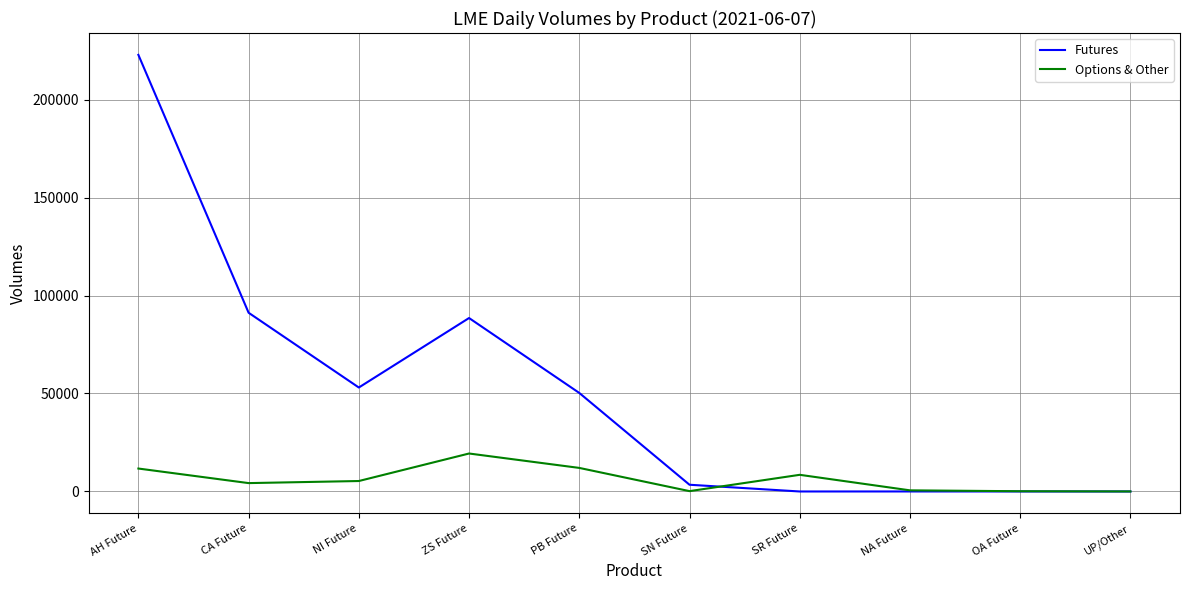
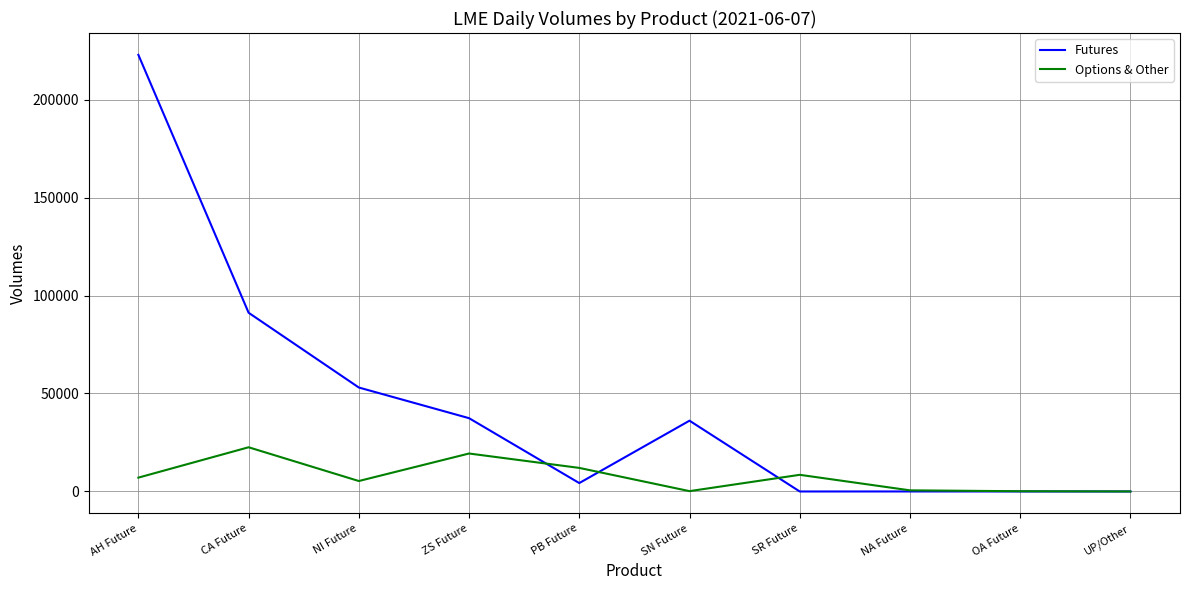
  {
    "Futures": {
      "AH Future": 223000,
      "CA Future": 91000,
      "NI Future": 53000,
-     "ZS Future": 89000,
-     "PB Future": 50000,
-     "SN Future": 3000,
+     "ZS Future": 37000,
+     "PB Future": 4000,
+     "SN Future": 36000,
      "SR Future": 0
    },
    "Options & Other": {
-     "AH Future": 12000,
-     "CA Future": 4000,
+     "AH Future": 7000,
+     "CA Future": 23000,
      "NI Future": 5000,
      "ZS Future": 19000,
      "PB Future": 12000,
      "SN Future": 0,
      "SR Future": 9000
    }
  }
